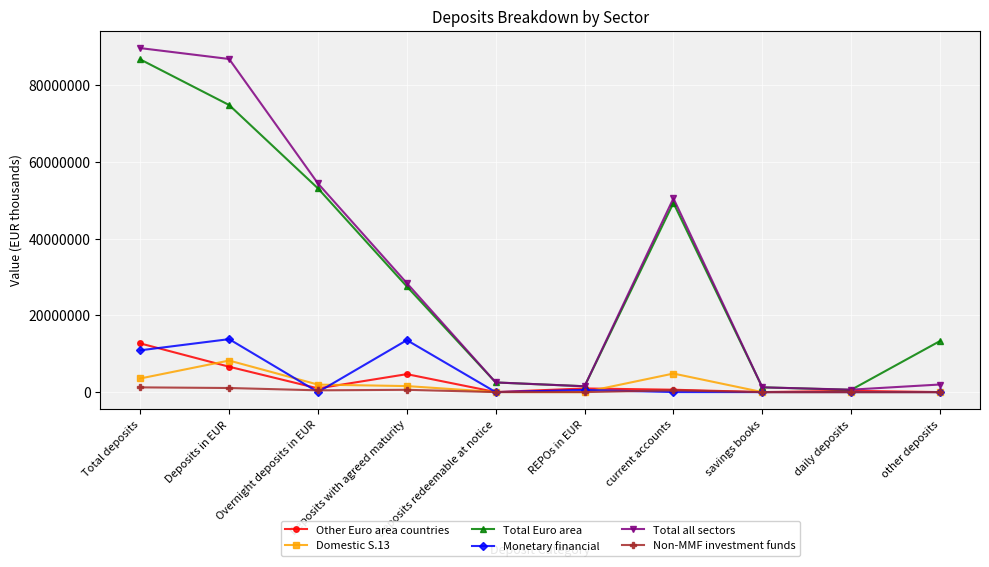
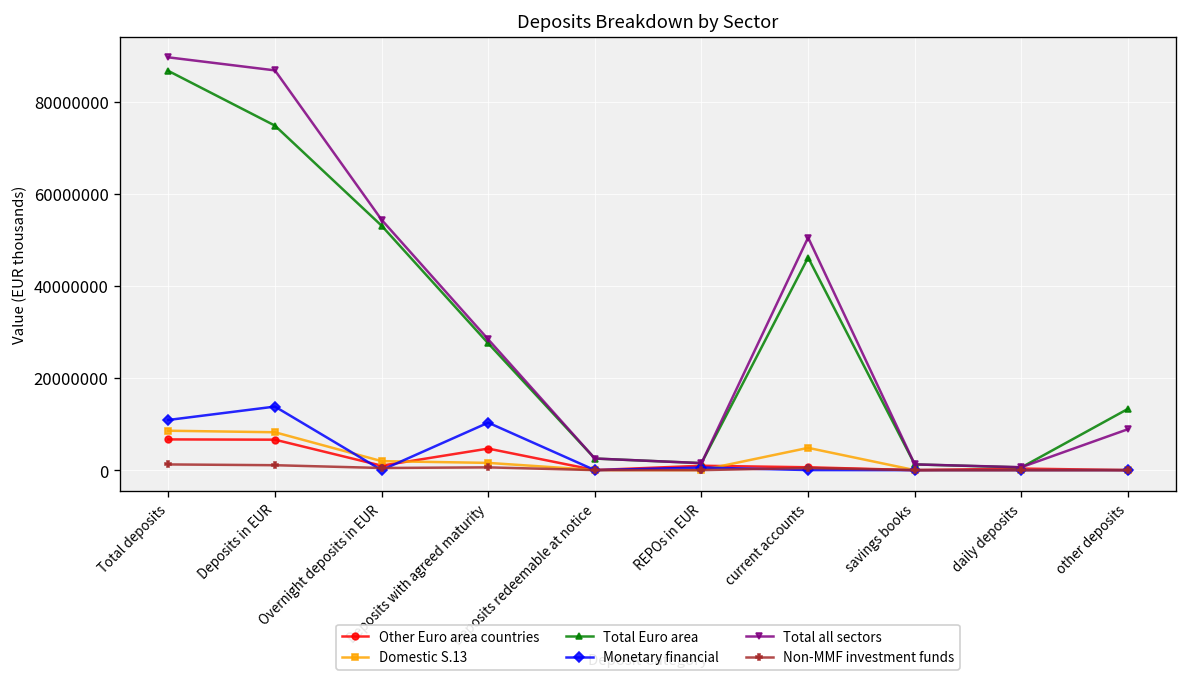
  {
    "Other Euro area countries": {
-     "Total deposits": 13000000,
+     "Total deposits": 7000000,
      "Deposits in EUR": 7000000,
      "Deposits with agreed maturity": 5000000
    },
    "Domestic S.13": {
-     "Total deposits": 4000000,
+     "Total deposits": 9000000,
      "Deposits in EUR": 8000000,
      "Overnight deposits in EUR": 2000000,
      "Deposits with agreed maturity": 2000000,
      "current accounts": 5000000
    },
    "Total Euro area": {
      "Total deposits": 87000000,
      "Deposits in EUR": 75000000,
      "Overnight deposits in EUR": 53000000,
      "Deposits with agreed maturity": 28000000,
-     "current accounts": 49000000,
+     "current accounts": 46000000,
      "other deposits": 13000000
    },
    "Monetary financial": {
      "Total deposits": 11000000,
      "Deposits in EUR": 14000000,
-     "Deposits with agreed maturity": 14000000
+     "Deposits with agreed maturity": 10000000
    },
    "Total all sectors": {
      "Total deposits": 90000000,
      "Deposits in EUR": 87000000,
      "Overnight deposits in EUR": 54000000,
      "Deposits with agreed maturity": 28000000,
      "current accounts": 51000000,
-     "other deposits": 2000000
+     "other deposits": 9000000
    },
    "Non-MMF investment funds": {
      "Total deposits": 1000000,
      "Deposits in EUR": 1000000,
      "Deposits with agreed maturity": 1000000
    }
  }
